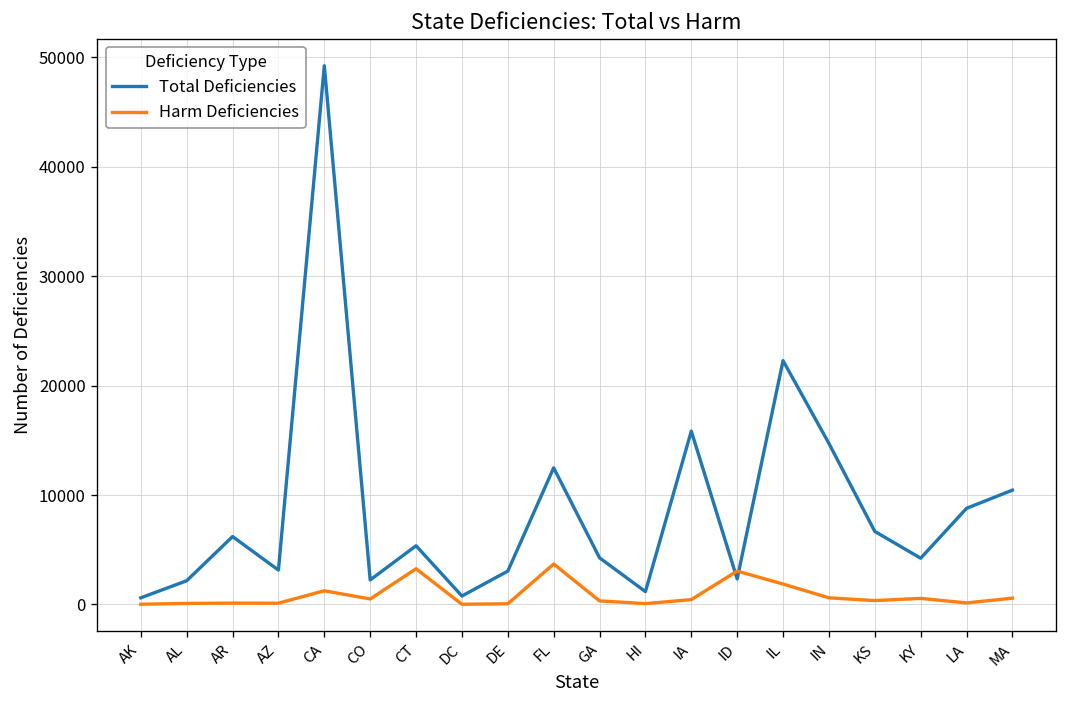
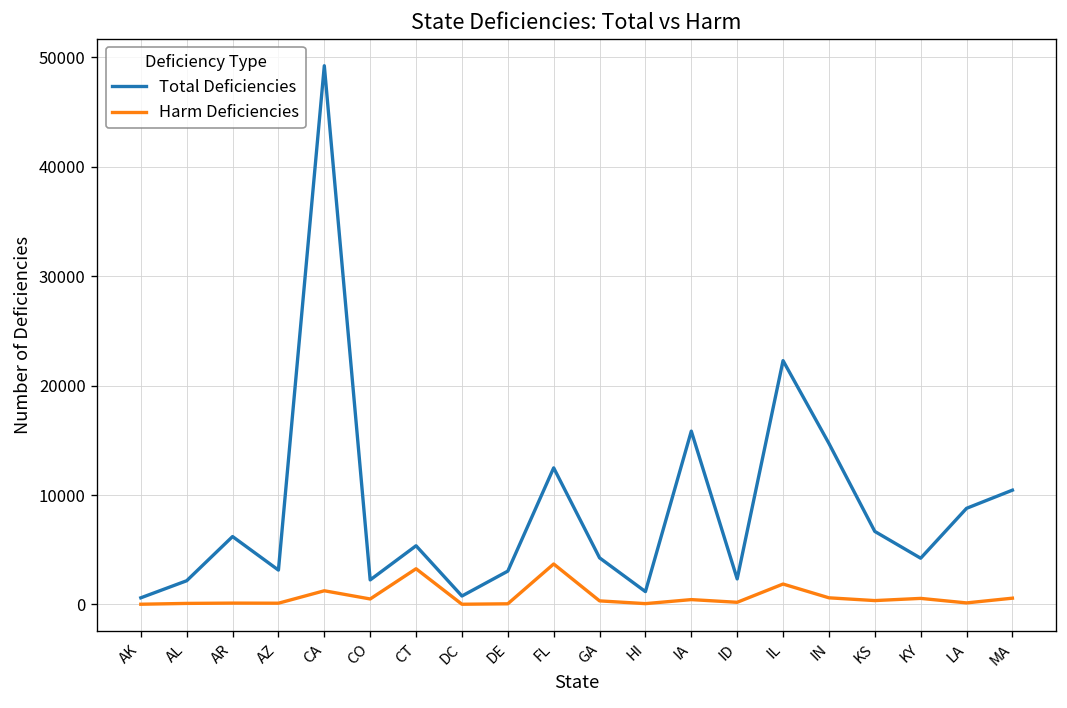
  {
    "Total Deficiencies": {
      "AK": 1000,
      "AL": 2000,
      "AR": 6000,
      "AZ": 3000,
      "CA": 49000,
      "CO": 2000,
      "CT": 5000,
      "DC": 1000,
      "DE": 3000,
      "FL": 12000,
      "GA": 4000,
      "HI": 1000,
      "IA": 16000,
      "ID": 2000,
      "IL": 22000,
      "IN": 15000,
      "KS": 7000,
      "KY": 4000,
      "LA": 9000,
      "MA": 10000
    },
    "Harm Deficiencies": {
      "AK": 0,
      "AL": 0,
      "AR": 0,
      "AZ": 0,
      "CA": 1000,
      "CO": 1000,
      "CT": 3000,
      "DC": 0,
      "DE": 0,
      "FL": 4000,
      "GA": 0,
      "HI": 0,
      "IA": 0,
-     "ID": 3000,
+     "ID": 0,
      "IL": 2000,
      "IN": 1000,
      "KS": 0,
      "KY": 1000,
      "LA": 0,
      "MA": 1000
    }
  }
